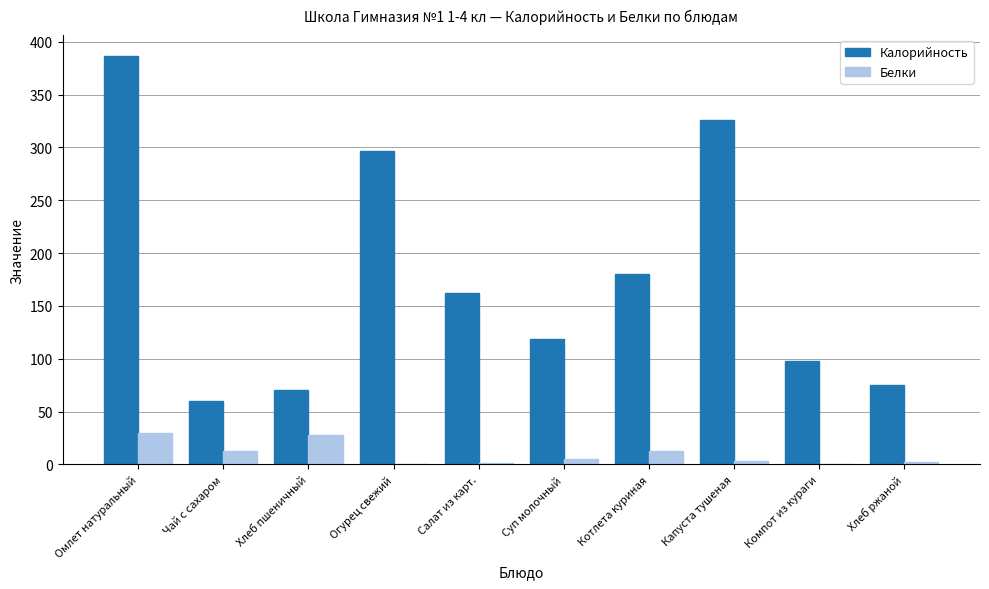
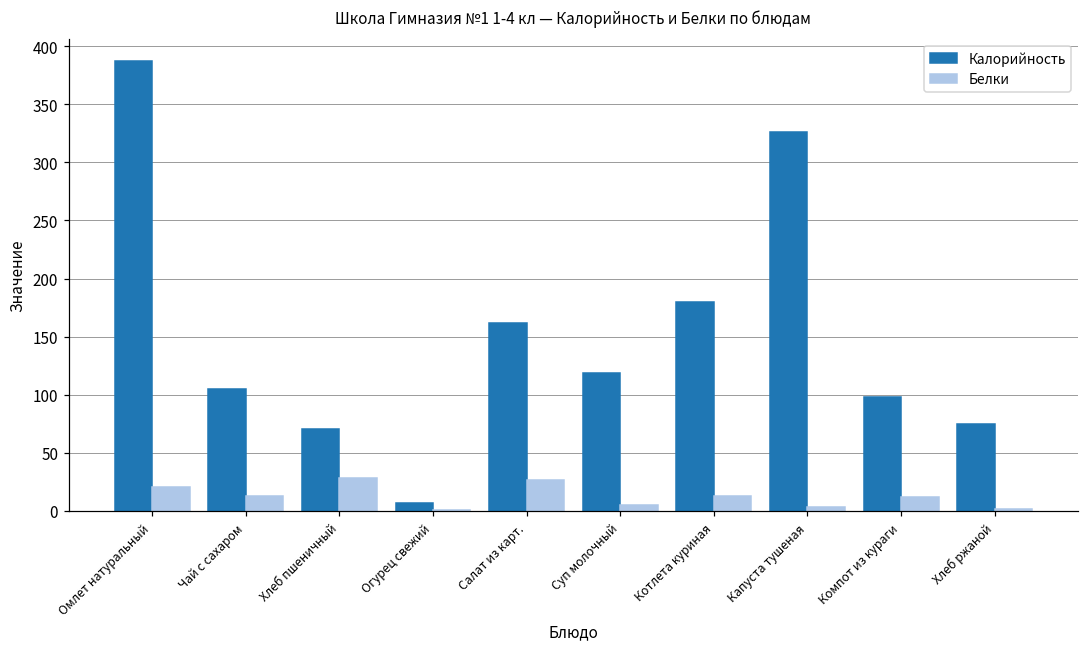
  {
    "Калорийность": {
      "Омлет натуральный": 387,
-     "Чай с сахаром": 60,
+     "Чай с сахаром": 105,
      "Хлеб пшеничный": 70,
-     "Огурец свежий": 297,
+     "Огурец свежий": 7,
      "Салат из карт.": 162,
      "Суп молочный": 119,
      "Котлета куриная": 180,
      "Капуста тушеная": 326,
      "Компот из кураги": 98,
      "Хлеб ржаной": 75
    },
    "Белки": {
-     "Омлет натуральный": 30,
+     "Омлет натуральный": 21,
      "Чай с сахаром": 13,
      "Хлеб пшеничный": 28,
-     "Салат из карт.": 2,
+     "Салат из карт.": 27,
      "Суп молочный": 6,
      "Котлета куриная": 13,
      "Капуста тушеная": 3,
-     "Компот из кураги": 0
+     "Компот из кураги": 12
    }
  }
